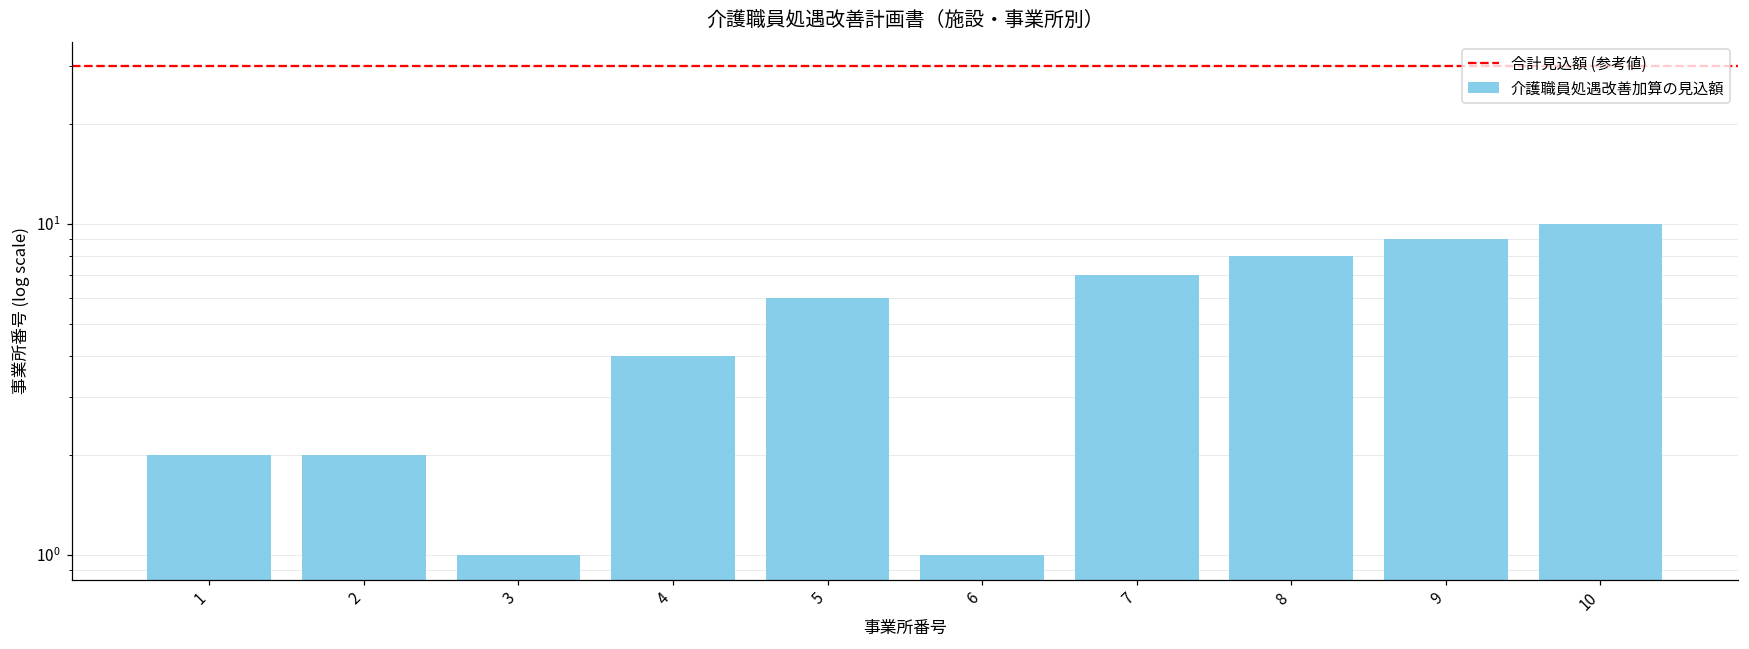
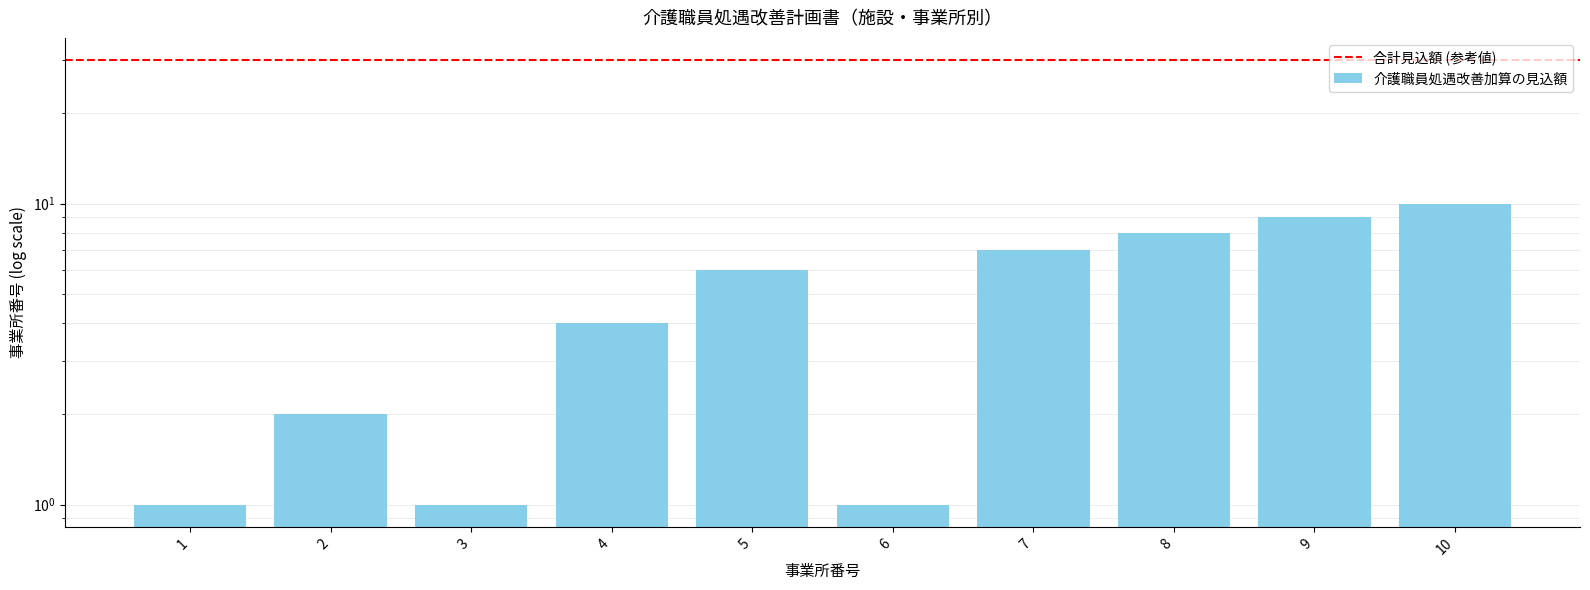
  {
-   "1": 2,
+   "1": 1,
    "2": 2,
    "3": 1,
    "4": 4,
    "5": 6,
    "6": 1,
    "7": 7,
    "8": 8,
    "9": 9,
    "10": 10
  }
